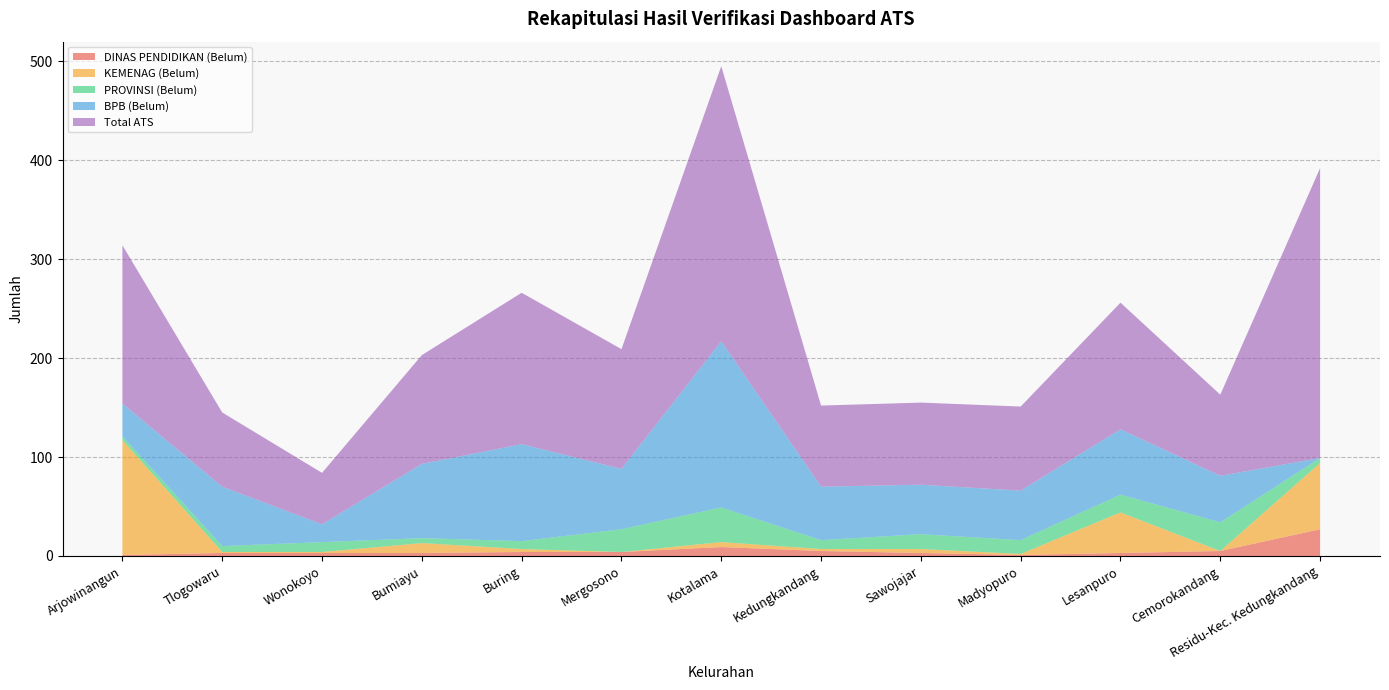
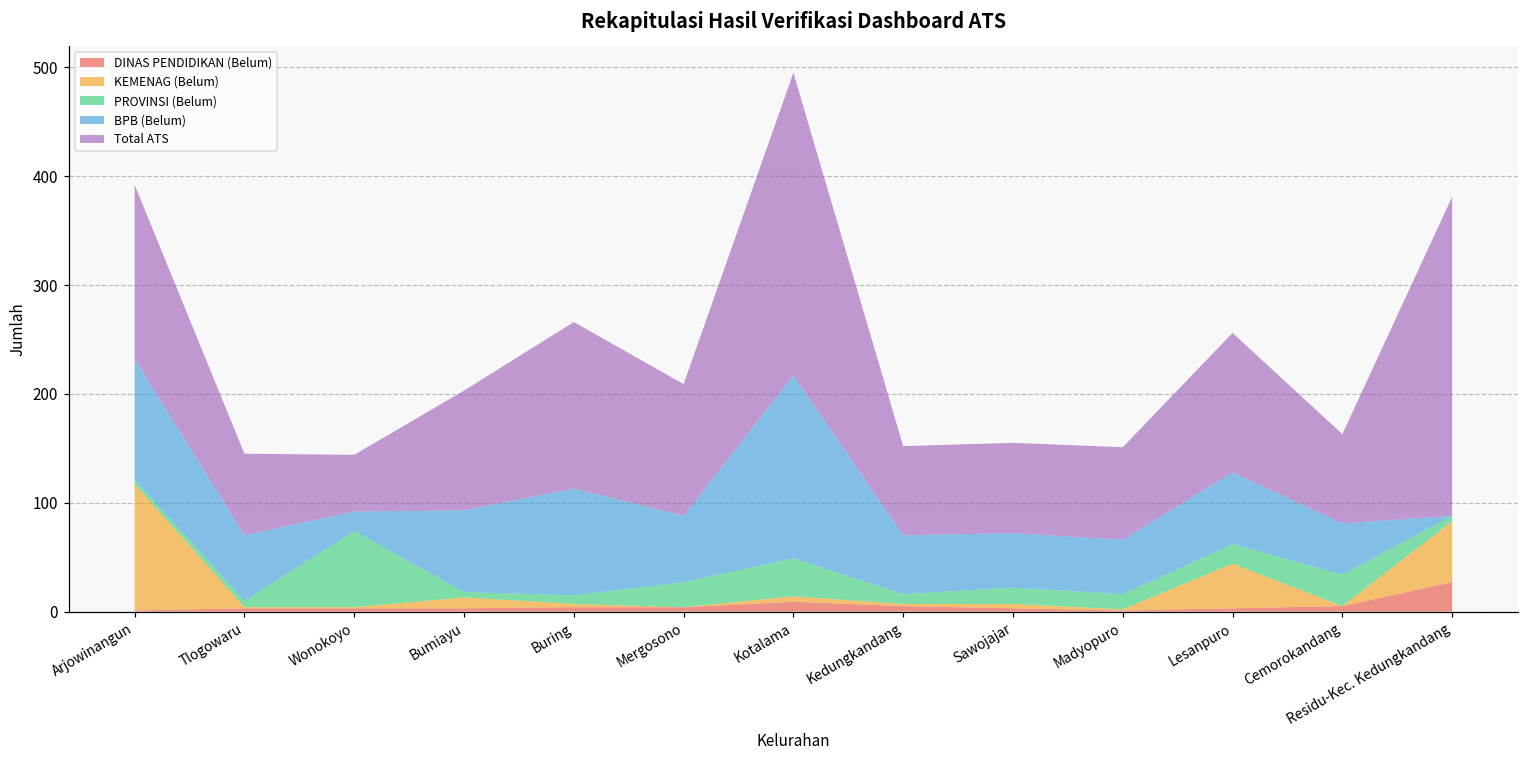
  {
    "DINAS PENDIDIKAN (Belum)": {
      "Bumiayu": 0,
      "Buring": 0,
      "Kotalama": 10,
      "Sawojajar": 0,
      "Lesanpuro": 0,
      "Residu-Kec. Kedungkandang": 30
    },
    "KEMENAG (Belum)": {
      "Arjowinangun": 120,
      "Bumiayu": 10,
      "Buring": 0,
      "Kotalama": 10,
      "Sawojajar": 0,
      "Lesanpuro": 40,
-     "Residu-Kec. Kedungkandang": 70
+     "Residu-Kec. Kedungkandang": 60
    },
    "PROVINSI (Belum)": {
      "Arjowinangun": 0,
      "Tlogowaru": 10,
-     "Wonokoyo": 10,
+     "Wonokoyo": 70,
      "Bumiayu": 10,
      "Buring": 10,
      "Mergosono": 20,
      "Kotalama": 40,
      "Kedungkandang": 10,
      "Sawojajar": 20,
      "Madyopuro": 10,
      "Lesanpuro": 20,
      "Cemorokandang": 30
    },
    "BPB (Belum)": {
-     "Arjowinangun": 30,
+     "Arjowinangun": 110,
      "Tlogowaru": 60,
      "Wonokoyo": 20,
      "Bumiayu": 80,
      "Buring": 100,
      "Mergosono": 60,
      "Kotalama": 170,
      "Kedungkandang": 50,
      "Sawojajar": 50,
      "Madyopuro": 50,
      "Lesanpuro": 70,
      "Cemorokandang": 50
    },
    "Total ATS": {
      "Arjowinangun": 160,
      "Tlogowaru": 80,
      "Wonokoyo": 50,
      "Bumiayu": 110,
      "Buring": 150,
      "Mergosono": 120,
      "Kotalama": 280,
      "Kedungkandang": 80,
      "Sawojajar": 80,
      "Madyopuro": 90,
      "Lesanpuro": 130,
      "Cemorokandang": 80,
      "Residu-Kec. Kedungkandang": 290
    }
  }
